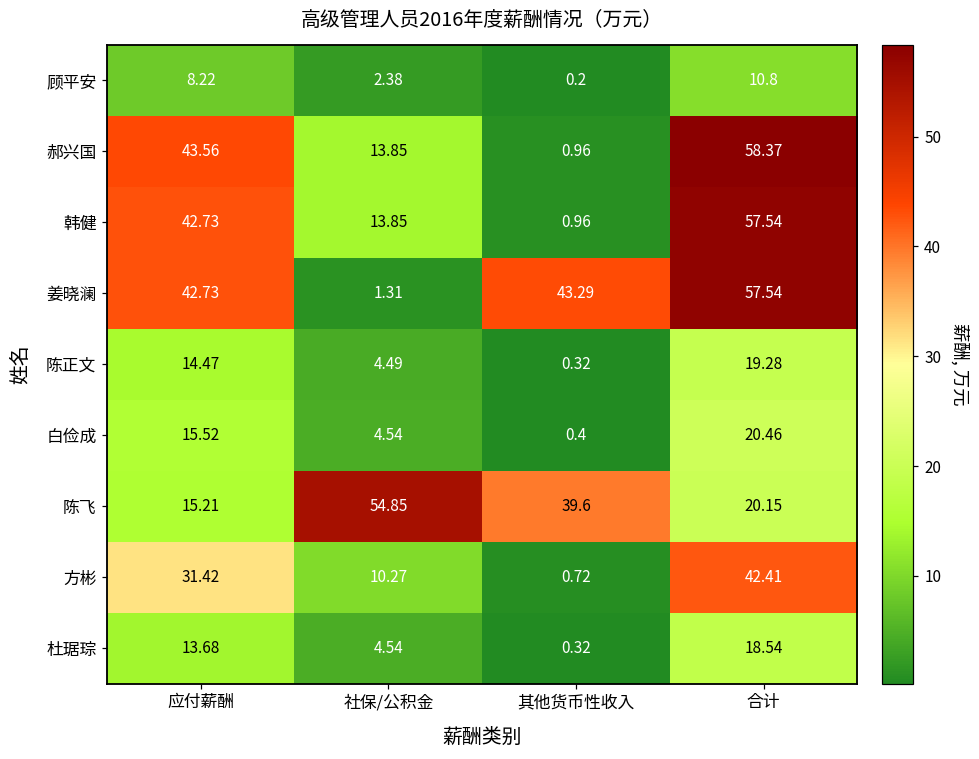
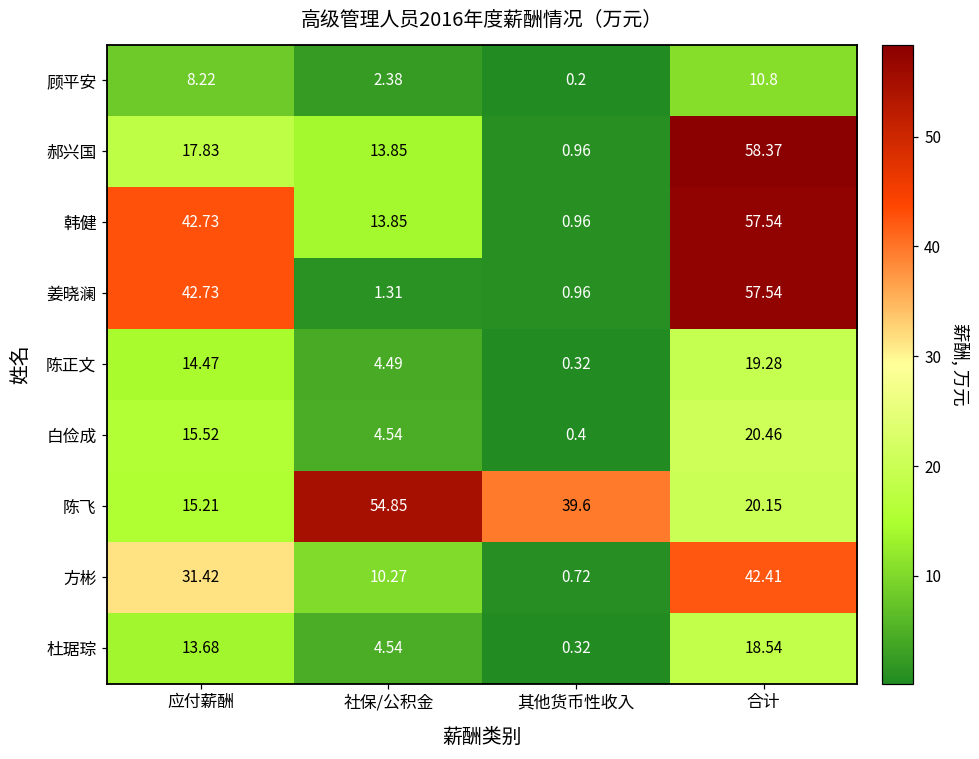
  {
    "顾平安": {
      "应付薪酬": 8.22,
      "社保/公积金": 2.38,
      "其他货币性收入": 0.2,
      "合计": 10.8
    },
    "郝兴国": {
-     "应付薪酬": 43.56,
+     "应付薪酬": 17.83,
      "社保/公积金": 13.85,
      "其他货币性收入": 0.96,
      "合计": 58.37
    },
    "韩健": {
      "应付薪酬": 42.73,
      "社保/公积金": 13.85,
      "其他货币性收入": 0.96,
      "合计": 57.54
    },
    "姜晓澜": {
      "应付薪酬": 42.73,
      "社保/公积金": 1.31,
-     "其他货币性收入": 43.29,
+     "其他货币性收入": 0.96,
      "合计": 57.54
    },
    "陈正文": {
      "应付薪酬": 14.47,
      "社保/公积金": 4.49,
      "其他货币性收入": 0.32,
      "合计": 19.28
    },
    "白俭成": {
      "应付薪酬": 15.52,
      "社保/公积金": 4.54,
      "其他货币性收入": 0.4,
      "合计": 20.46
    },
    "陈飞": {
      "应付薪酬": 15.21,
      "社保/公积金": 54.85,
      "其他货币性收入": 39.6,
      "合计": 20.15
    },
    "方彬": {
      "应付薪酬": 31.42,
      "社保/公积金": 10.27,
      "其他货币性收入": 0.72,
      "合计": 42.41
    },
    "杜琚琮": {
      "应付薪酬": 13.68,
      "社保/公积金": 4.54,
      "其他货币性收入": 0.32,
      "合计": 18.54
    }
  }
